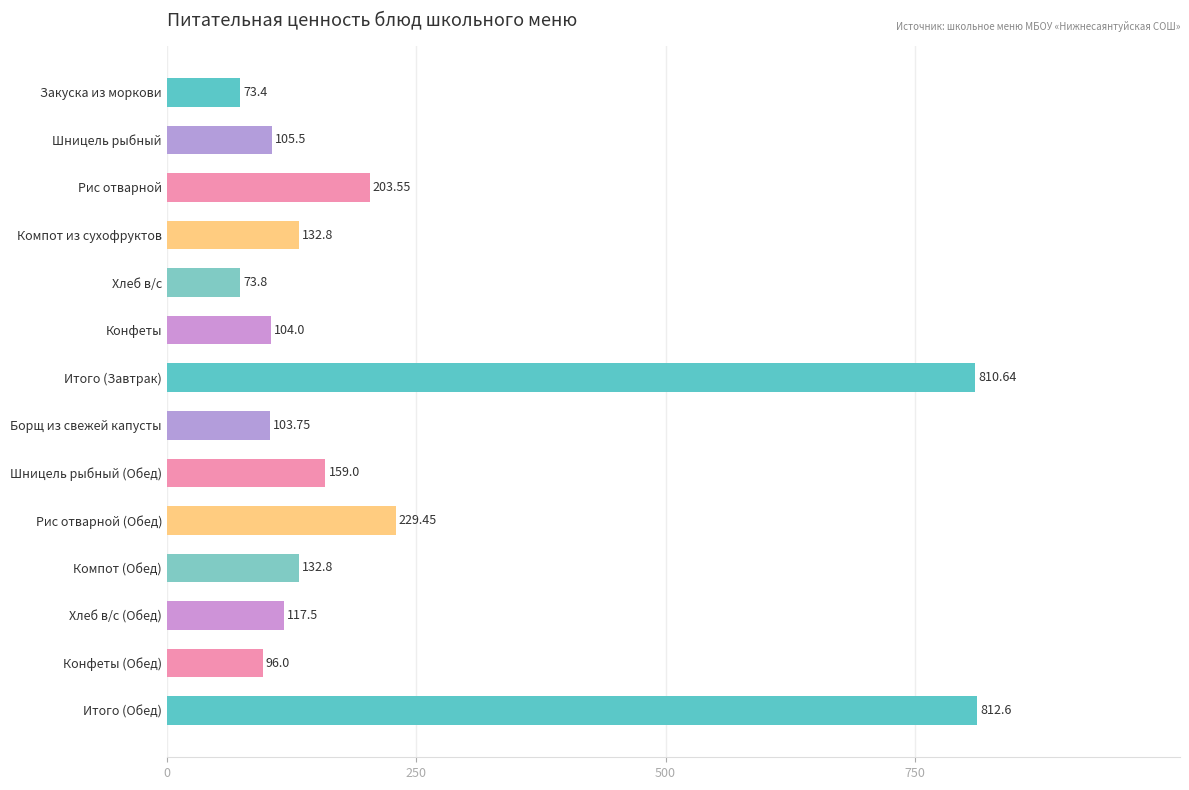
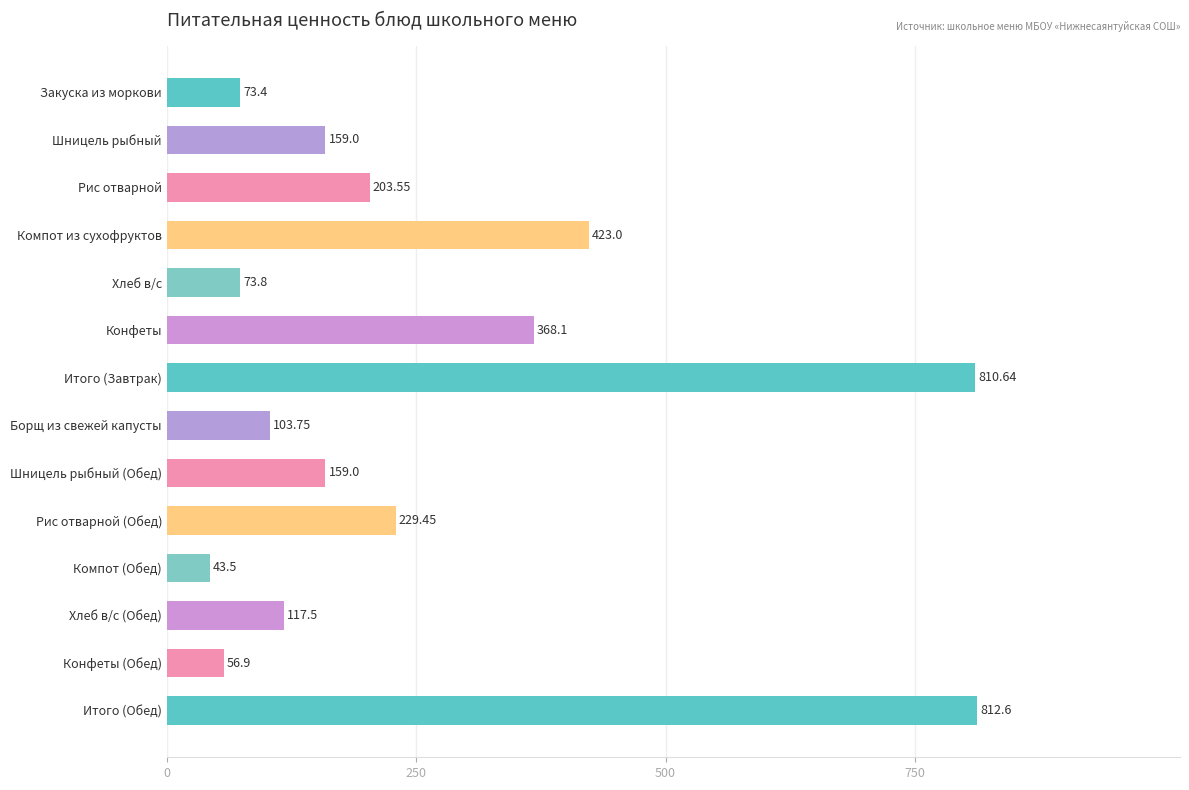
  {
    "Закуска из моркови": 73.4,
-   "Шницель рыбный": 105.5,
+   "Шницель рыбный": 159.0,
    "Рис отварной": 203.55,
-   "Компот из сухофруктов": 132.8,
+   "Компот из сухофруктов": 423.0,
    "Хлеб в/с": 73.8,
-   "Конфеты": 104.0,
+   "Конфеты": 368.1,
    "Итого (Завтрак)": 810.64,
    "Борщ из свежей капусты": 103.75,
    "Шницель рыбный (Обед)": 159.0,
    "Рис отварной (Обед)": 229.45,
-   "Компот (Обед)": 132.8,
+   "Компот (Обед)": 43.5,
    "Хлеб в/с (Обед)": 117.5,
-   "Конфеты (Обед)": 96.0,
+   "Конфеты (Обед)": 56.9,
    "Итого (Обед)": 812.6
  }
